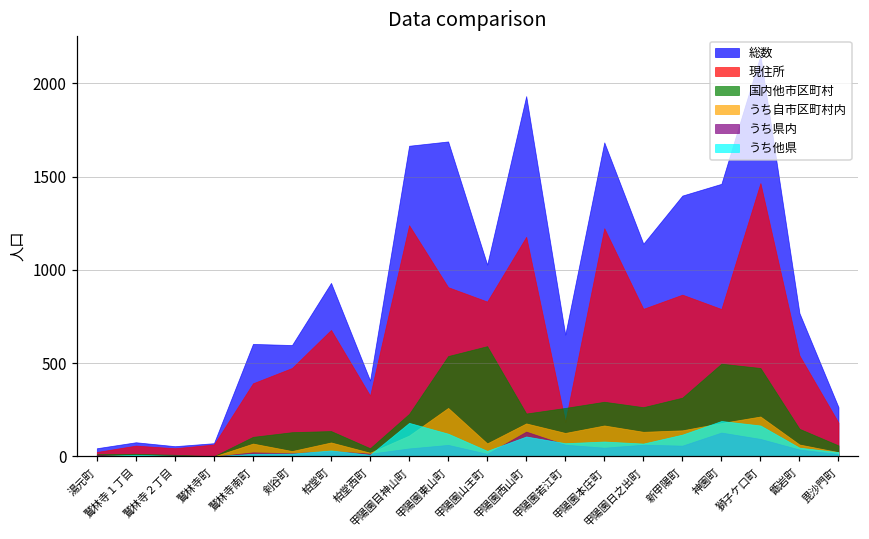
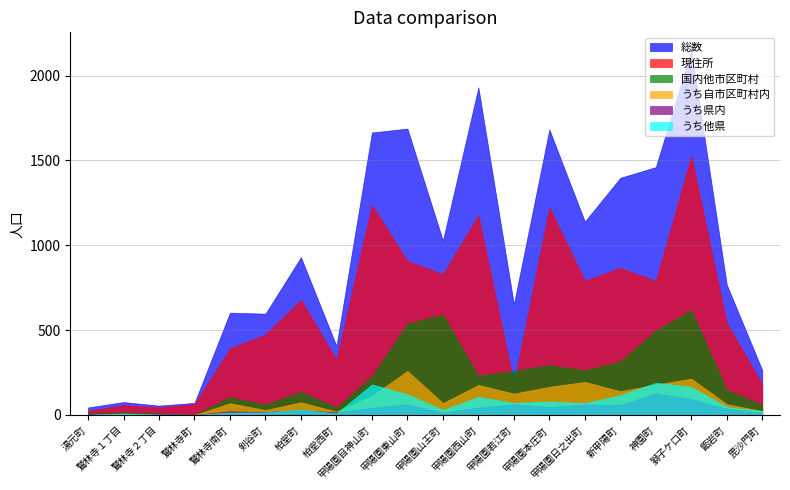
  {
    "総数": {
      "湯元町": 40,
      "鷲林寺１丁目": 80,
      "鷲林寺南町": 600,
      "剣谷町": 600,
      "柏堂町": 930,
      "柏堂西町": 410,
      "甲陽園目神山町": 1670,
      "甲陽園東山町": 1690,
      "甲陽園山王町": 1030,
      "甲陽園西山町": 1930,
      "甲陽園若江町": 650,
      "甲陽園本庄町": 1680,
      "甲陽園日之出町": 1140,
      "新甲陽町": 1400,
      "神園町": 1460,
      "甑岩町": 770,
      "毘沙門町": 260
    },
    "現住所": {
      "鷲林寺１丁目": 60,
      "鷲林寺南町": 390,
      "剣谷町": 470,
      "柏堂町": 680,
      "柏堂西町": 330,
      "甲陽園目神山町": 1240,
      "甲陽園東山町": 910,
      "甲陽園山王町": 830,
      "甲陽園西山町": 1180,
      "甲陽園若江町": 190,
      "甲陽園本庄町": 1220,
      "甲陽園日之出町": 790,
      "新甲陽町": 870,
      "神園町": 790,
-     "獅子ケ口町": 1470,
+     "獅子ケ口町": 1530,
      "甑岩町": 540,
      "毘沙門町": 180
    },
    "国内他市区町村": {
      "鷲林寺南町": 110,
-     "剣谷町": 130,
+     "剣谷町": 60,
      "柏堂町": 140,
      "柏堂西町": 40,
      "甲陽園目神山町": 230,
      "甲陽園東山町": 540,
      "甲陽園山王町": 590,
      "甲陽園西山町": 230,
      "甲陽園若江町": 260,
      "甲陽園本庄町": 290,
      "甲陽園日之出町": 260,
      "新甲陽町": 320,
      "神園町": 500,
-     "獅子ケ口町": 470,
+     "獅子ケ口町": 620,
      "甑岩町": 150,
      "毘沙門町": 60
    },
    "うち自市区町村内": {
      "鷲林寺南町": 70,
      "柏堂町": 80,
      "甲陽園目神山町": 110,
      "甲陽園東山町": 260,
      "甲陽園山王町": 70,
      "甲陽園西山町": 180,
      "甲陽園若江町": 130,
      "甲陽園本庄町": 170,
-     "甲陽園日之出町": 130,
+     "甲陽園日之出町": 200,
      "新甲陽町": 140,
      "獅子ケ口町": 210,
      "甑岩町": 60
    },
    "うち県内": {
      "甲陽園目神山町": 40,
      "甲陽園東山町": 60,
-     "甲陽園西山町": 130,
+     "甲陽園西山町": 40,
      "甲陽園本庄町": 50,
      "新甲陽町": 60,
      "神園町": 130,
      "獅子ケ口町": 90
    },
    "うち他県": {
      "甲陽園目神山町": 180,
      "甲陽園東山町": 120,
      "甲陽園山王町": 30,
      "甲陽園西山町": 110,
      "甲陽園本庄町": 80,
      "新甲陽町": 120,
      "獅子ケ口町": 170
    }
  }
